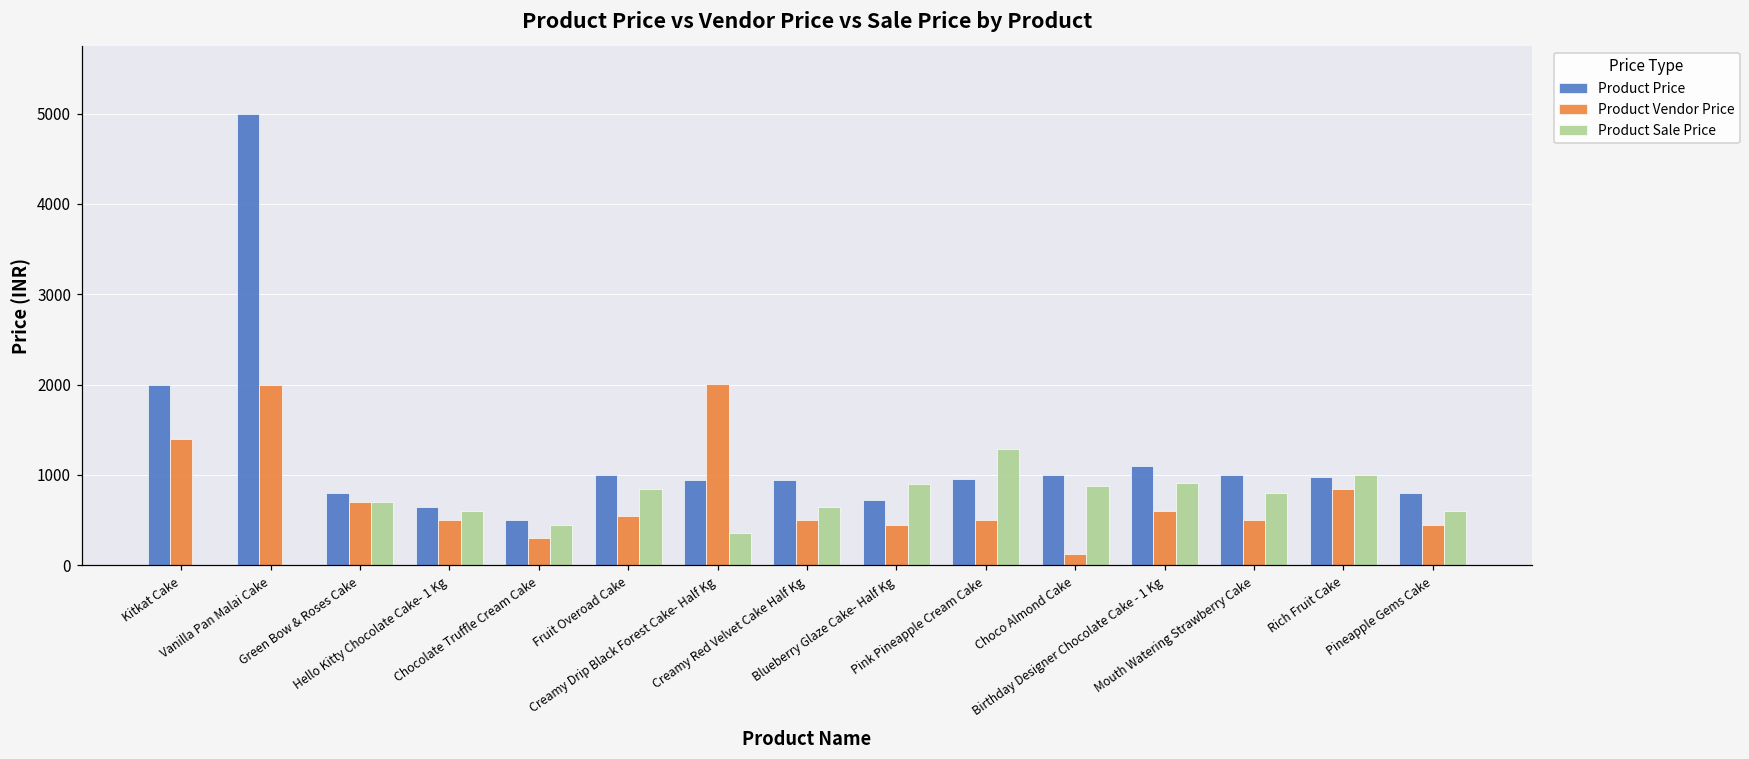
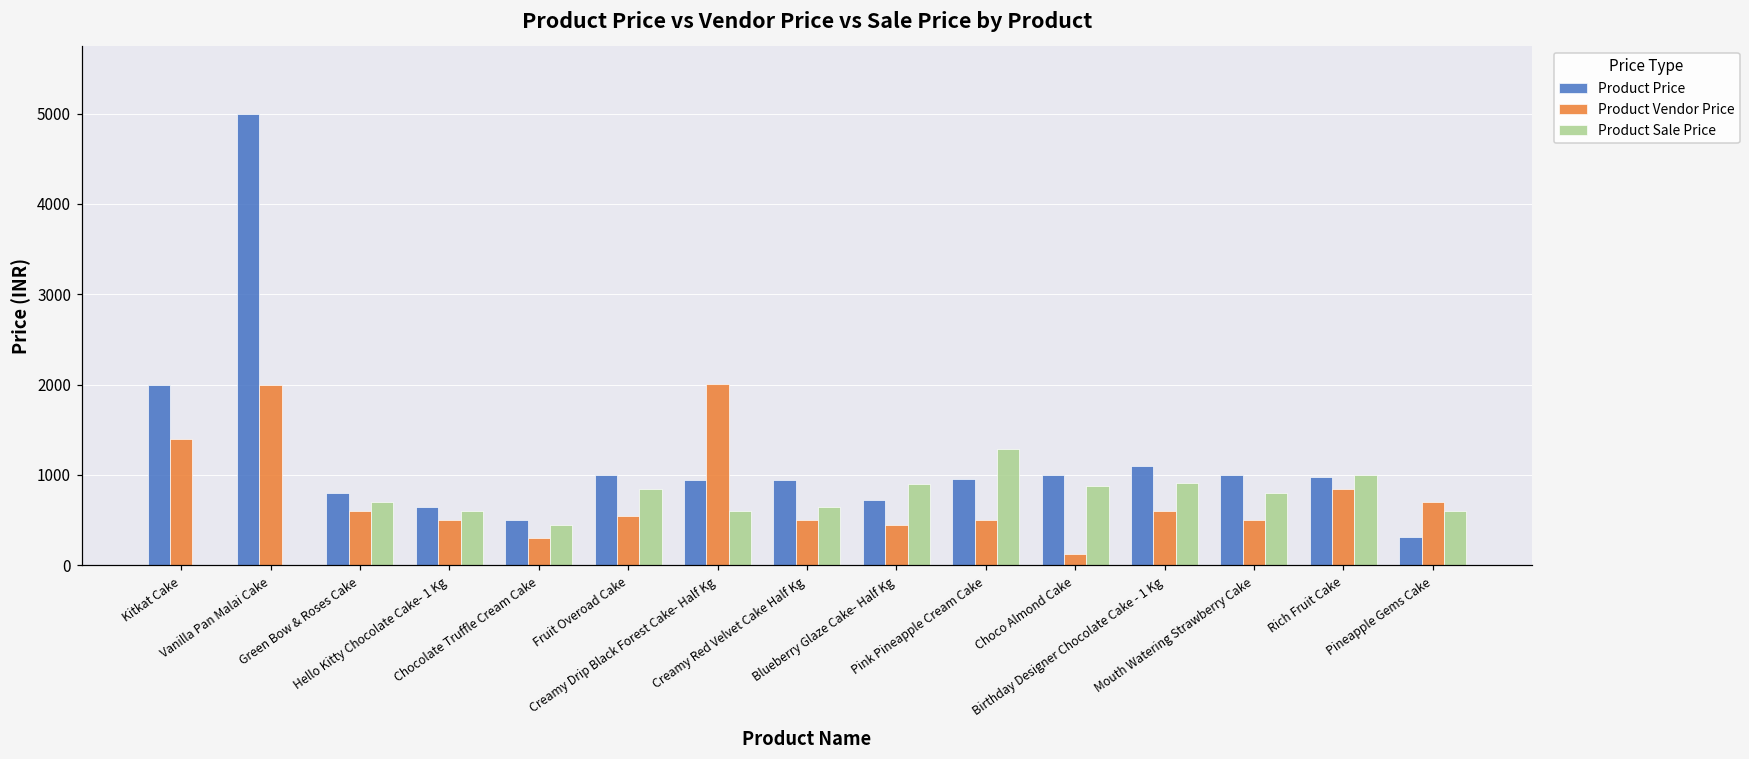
  {
    "Product Price": {
      "Kitkat Cake": 2000,
      "Vanilla Pan Malai Cake": 5000,
      "Green Bow & Roses Cake": 800,
      "Hello Kitty Chocolate Cake- 1 Kg": 600,
      "Chocolate Truffle Cream Cake": 500,
      "Fruit Overoad Cake": 1000,
      "Creamy Drip Black Forest Cake- Half Kg": 1000,
      "Creamy Red Velvet Cake Half Kg": 900,
      "Blueberry Glaze Cake- Half Kg": 700,
      "Pink Pineapple Cream Cake": 1000,
      "Choco Almond Cake": 1000,
      "Birthday Designer Chocolate Cake - 1 Kg": 1100,
      "Mouth Watering Strawberry Cake": 1000,
      "Rich Fruit Cake": 1000,
-     "Pineapple Gems Cake": 800
+     "Pineapple Gems Cake": 300
    },
    "Product Vendor Price": {
      "Kitkat Cake": 1400,
      "Vanilla Pan Malai Cake": 2000,
-     "Green Bow & Roses Cake": 700,
+     "Green Bow & Roses Cake": 600,
      "Hello Kitty Chocolate Cake- 1 Kg": 500,
      "Chocolate Truffle Cream Cake": 300,
      "Fruit Overoad Cake": 600,
      "Creamy Drip Black Forest Cake- Half Kg": 2000,
      "Creamy Red Velvet Cake Half Kg": 500,
      "Blueberry Glaze Cake- Half Kg": 400,
      "Pink Pineapple Cream Cake": 500,
      "Choco Almond Cake": 100,
      "Birthday Designer Chocolate Cake - 1 Kg": 600,
      "Mouth Watering Strawberry Cake": 500,
      "Rich Fruit Cake": 900,
-     "Pineapple Gems Cake": 400
+     "Pineapple Gems Cake": 700
    },
    "Product Sale Price": {
      "Kitkat Cake": 0,
      "Vanilla Pan Malai Cake": 0,
      "Green Bow & Roses Cake": 700,
      "Hello Kitty Chocolate Cake- 1 Kg": 600,
      "Chocolate Truffle Cream Cake": 500,
      "Fruit Overoad Cake": 900,
-     "Creamy Drip Black Forest Cake- Half Kg": 400,
+     "Creamy Drip Black Forest Cake- Half Kg": 600,
      "Creamy Red Velvet Cake Half Kg": 600,
      "Blueberry Glaze Cake- Half Kg": 900,
      "Pink Pineapple Cream Cake": 1300,
      "Choco Almond Cake": 900,
      "Birthday Designer Chocolate Cake - 1 Kg": 900,
      "Mouth Watering Strawberry Cake": 800,
      "Rich Fruit Cake": 1000,
      "Pineapple Gems Cake": 600
    }
  }
